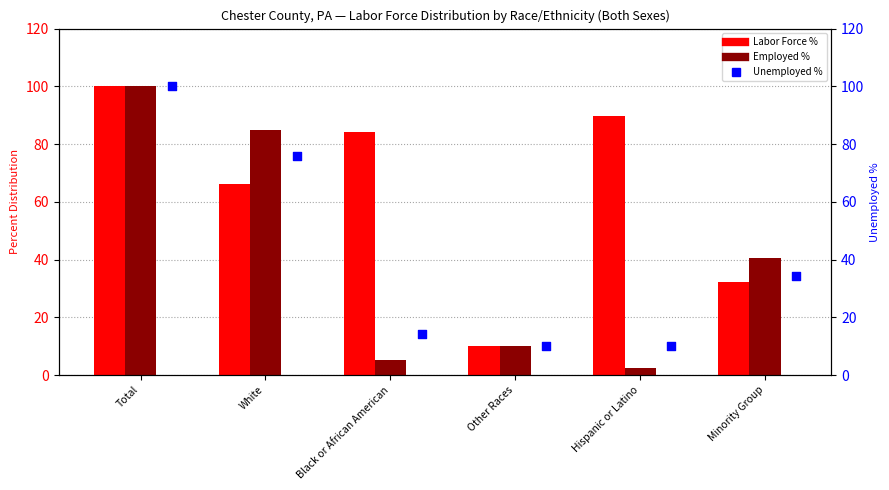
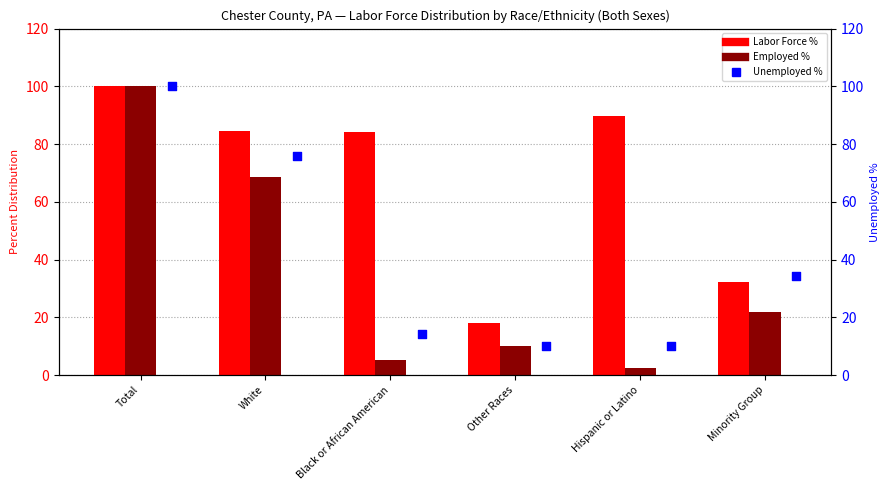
  {
    "Labor Force %": {
      "Total": 100,
-     "White": 66,
+     "White": 84,
      "Black or African American": 84,
-     "Other Races": 10,
+     "Other Races": 18,
      "Hispanic or Latino": 90,
      "Minority Group": 32
    },
    "Employed %": {
      "Total": 100,
-     "White": 85,
+     "White": 69,
      "Black or African American": 5,
      "Other Races": 10,
      "Hispanic or Latino": 3,
-     "Minority Group": 41
+     "Minority Group": 22
    }
  }
